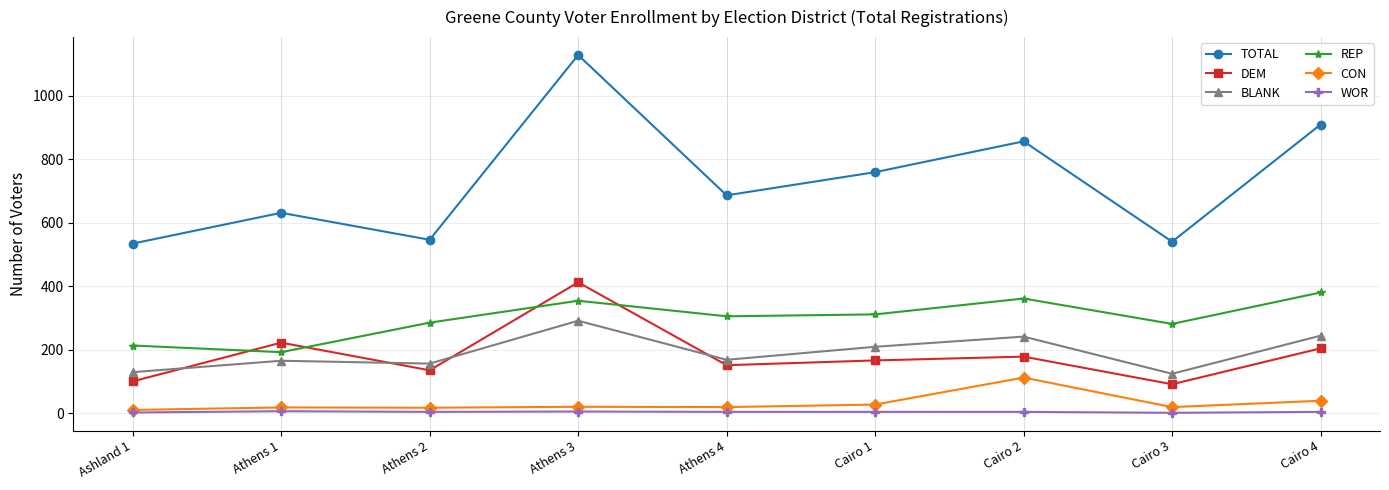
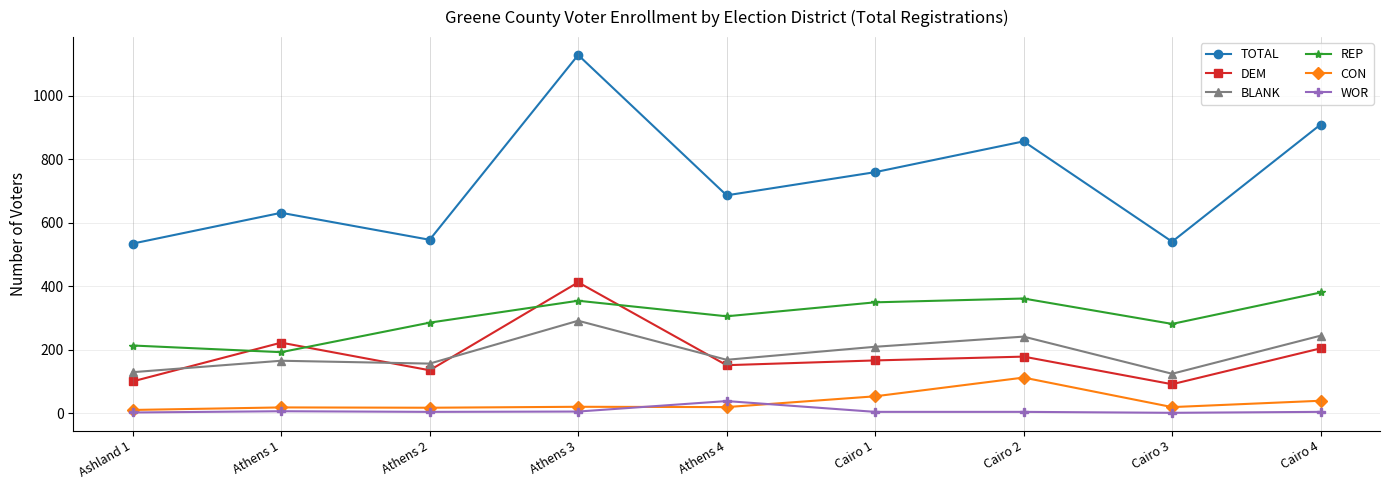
  {
    "TOTAL": {
      "Ashland 1": 540,
      "Athens 1": 630,
      "Athens 2": 550,
      "Athens 3": 1130,
      "Athens 4": 690,
      "Cairo 1": 760,
      "Cairo 2": 860,
      "Cairo 3": 540,
      "Cairo 4": 910
    },
    "DEM": {
      "Ashland 1": 100,
      "Athens 1": 220,
      "Athens 2": 140,
      "Athens 3": 410,
      "Athens 4": 150,
      "Cairo 1": 170,
      "Cairo 2": 180,
      "Cairo 3": 90,
      "Cairo 4": 210
    },
    "BLANK": {
      "Ashland 1": 130,
      "Athens 1": 170,
      "Athens 2": 160,
      "Athens 3": 290,
      "Athens 4": 170,
      "Cairo 1": 210,
      "Cairo 2": 240,
      "Cairo 3": 130,
      "Cairo 4": 250
    },
    "REP": {
      "Ashland 1": 210,
      "Athens 1": 190,
      "Athens 2": 290,
      "Athens 3": 360,
      "Athens 4": 310,
-     "Cairo 1": 310,
+     "Cairo 1": 350,
      "Cairo 2": 360,
      "Cairo 3": 280,
      "Cairo 4": 380
    },
    "CON": {
      "Athens 1": 20,
      "Athens 2": 20,
      "Athens 3": 20,
      "Athens 4": 20,
-     "Cairo 1": 30,
+     "Cairo 1": 50,
      "Cairo 2": 110,
      "Cairo 3": 20,
      "Cairo 4": 40
    },
    "WOR": {
      "Athens 1": 10,
      "Athens 2": 10,
      "Athens 3": 10,
-     "Athens 4": 10,
+     "Athens 4": 40,
      "Cairo 1": 10,
      "Cairo 2": 10,
      "Cairo 3": 0,
      "Cairo 4": 10
    }
  }
